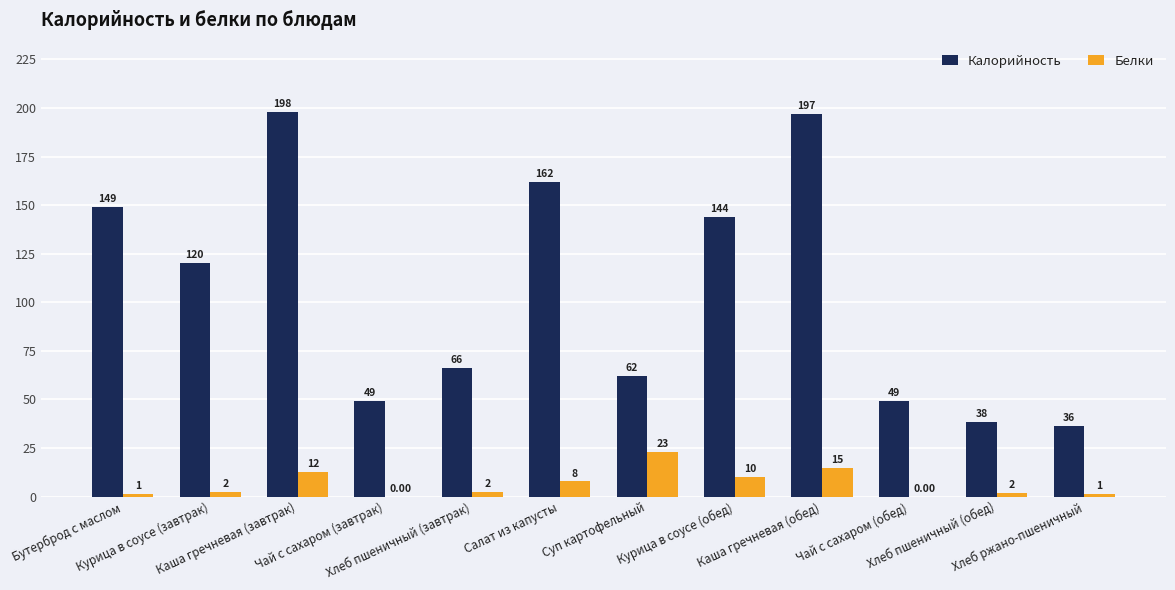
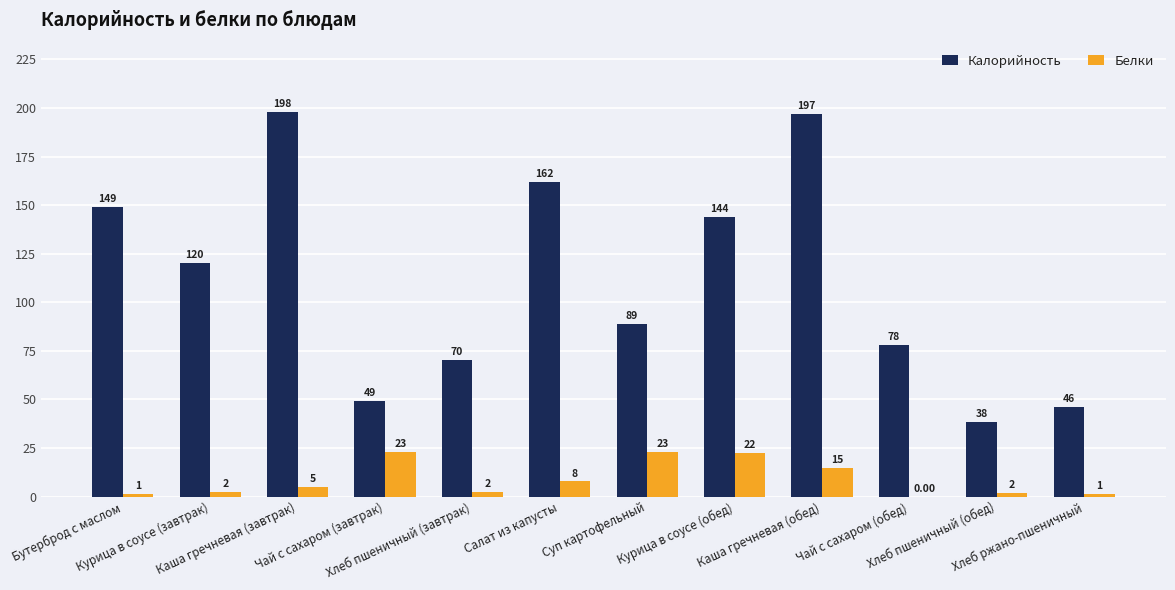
  {
    "Калорийность": {
      "Бутерброд с маслом": 149,
      "Курица в соусе (завтрак)": 120,
      "Каша гречневая (завтрак)": 198,
      "Чай с сахаром (завтрак)": 49,
-     "Хлеб пшеничный (завтрак)": 66,
+     "Хлеб пшеничный (завтрак)": 70,
      "Салат из капусты": 162,
-     "Суп картофельный": 62,
+     "Суп картофельный": 89,
      "Курица в соусе (обед)": 144,
      "Каша гречневая (обед)": 197,
-     "Чай с сахаром (обед)": 49,
+     "Чай с сахаром (обед)": 78,
      "Хлеб пшеничный (обед)": 38,
-     "Хлеб ржано-пшеничный": 36
+     "Хлеб ржано-пшеничный": 46
    },
    "Белки": {
      "Бутерброд с маслом": 1,
      "Курица в соусе (завтрак)": 2,
-     "Каша гречневая (завтрак)": 12,
-     "Чай с сахаром (завтрак)": 0.00,
+     "Каша гречневая (завтрак)": 5,
+     "Чай с сахаром (завтрак)": 23,
      "Хлеб пшеничный (завтрак)": 2,
      "Салат из капусты": 8,
      "Суп картофельный": 23,
-     "Курица в соусе (обед)": 10,
+     "Курица в соусе (обед)": 22,
      "Каша гречневая (обед)": 15,
      "Чай с сахаром (обед)": 0.00,
      "Хлеб пшеничный (обед)": 2,
      "Хлеб ржано-пшеничный": 1
    }
  }
